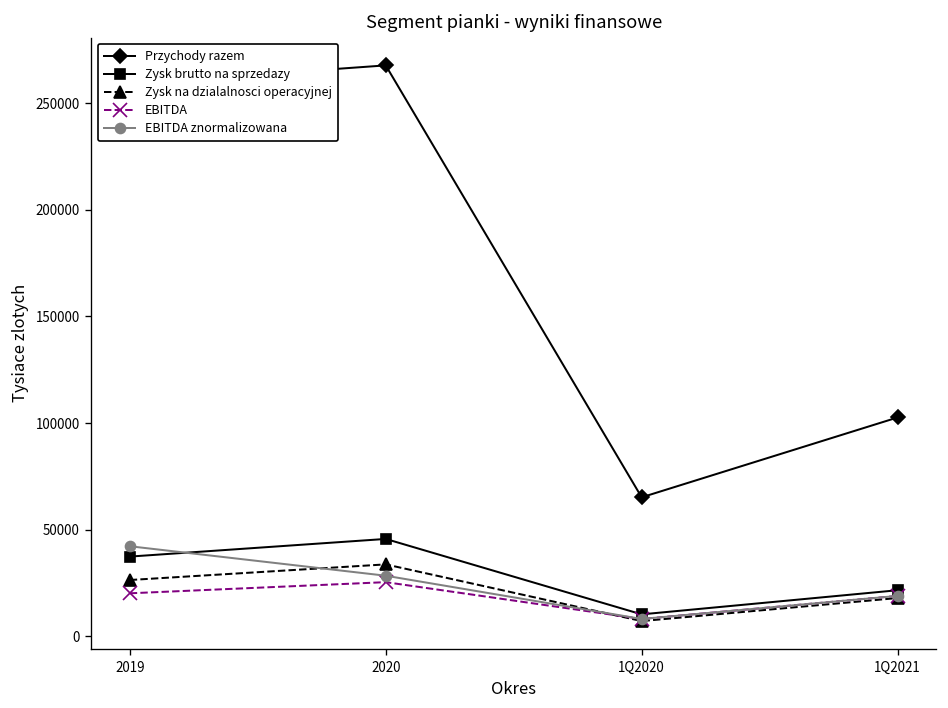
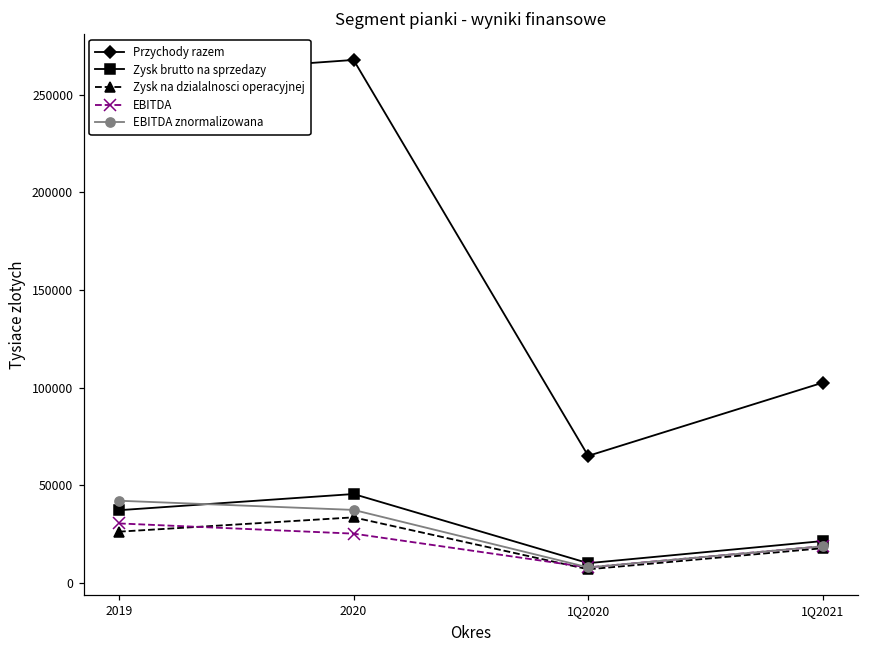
  {
    "EBITDA": {
-     "2019": 20000,
+     "2019": 31000,
      "2020": 25000
    },
    "EBITDA znormalizowana": {
      "2019": 42000,
-     "2020": 28000
+     "2020": 37000
    }
  }
